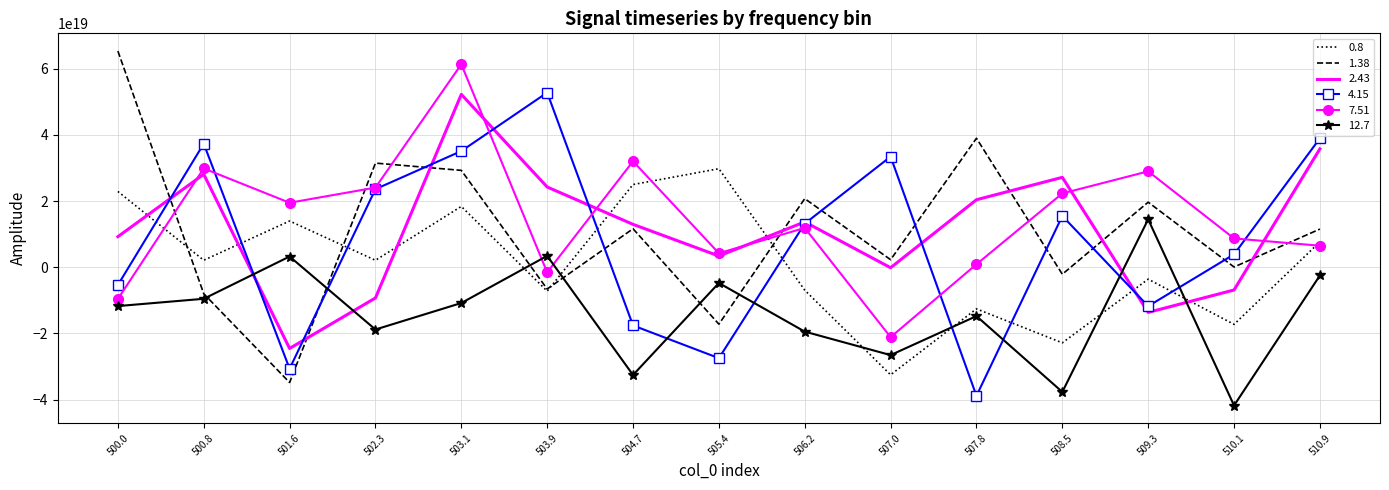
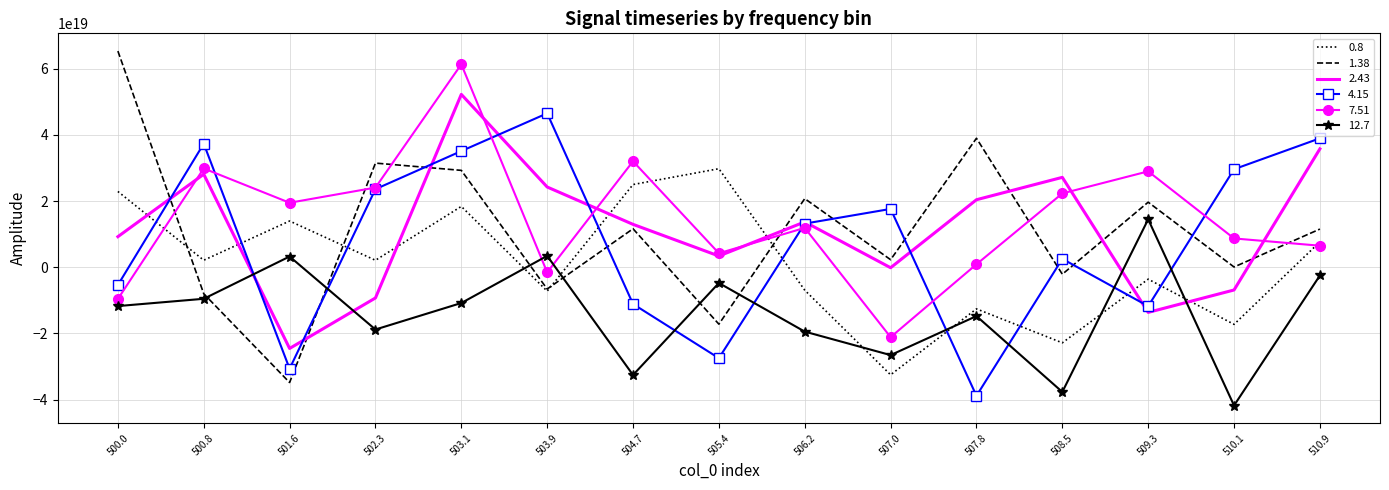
  {
    "4.15": {
      "500.0": -5000000000000000000,
      "500.8": 37000000000000000000,
      "501.6": -31000000000000000000,
      "503.1": 35000000000000000000,
-     "503.9": 53000000000000000000,
-     "504.7": -18000000000000000000,
+     "503.9": 47000000000000000000,
+     "504.7": -11000000000000000000,
      "505.4": -27000000000000000000,
-     "507.0": 33000000000000000000,
+     "507.0": 18000000000000000000,
      "507.8": -39000000000000000000,
-     "508.5": 15000000000000000000,
+     "508.5": 3000000000000000000,
      "509.3": -12000000000000000000,
-     "510.1": 4000000000000000000,
+     "510.1": 30000000000000000000,
      "510.9": 39000000000000000000
    }
  }
